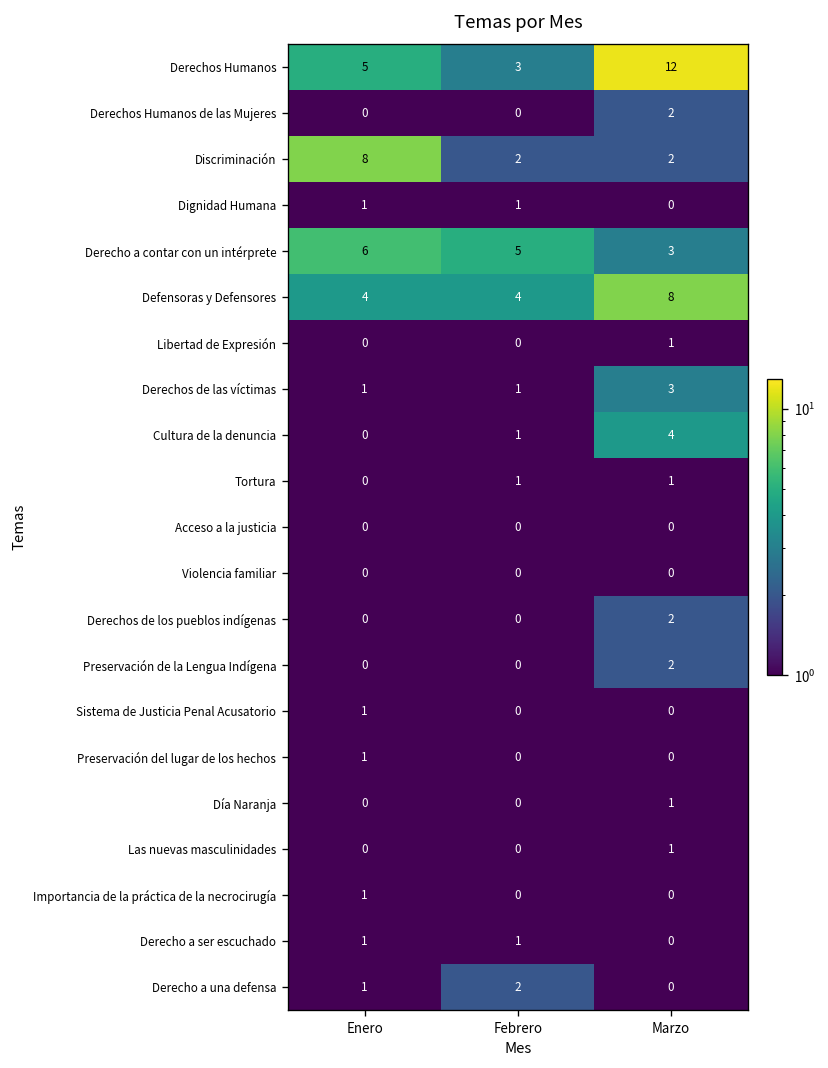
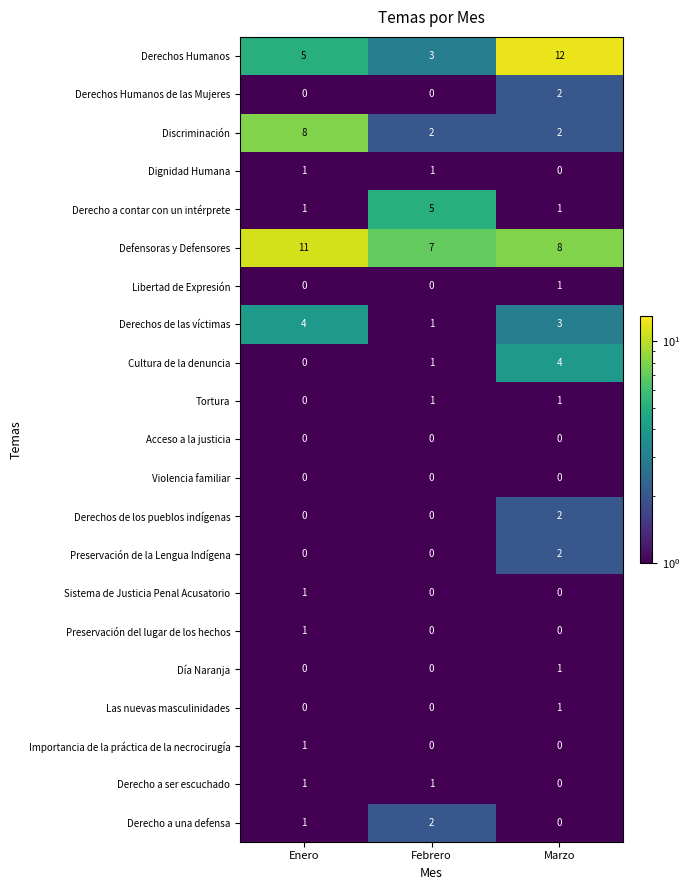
  {
    "Derechos Humanos": {
      "Enero": 5,
      "Febrero": 3,
      "Marzo": 12
    },
    "Derechos Humanos de las Mujeres": {
      "Enero": 0,
      "Febrero": 0,
      "Marzo": 2
    },
    "Discriminación": {
      "Enero": 8,
      "Febrero": 2,
      "Marzo": 2
    },
    "Dignidad Humana": {
      "Enero": 1,
      "Febrero": 1,
      "Marzo": 0
    },
    "Derecho a contar con un intérprete": {
-     "Enero": 6,
+     "Enero": 1,
      "Febrero": 5,
-     "Marzo": 3
+     "Marzo": 1
    },
    "Defensoras y Defensores": {
-     "Enero": 4,
-     "Febrero": 4,
+     "Enero": 11,
+     "Febrero": 7,
      "Marzo": 8
    },
    "Libertad de Expresión": {
      "Enero": 0,
      "Febrero": 0,
      "Marzo": 1
    },
    "Derechos de las víctimas": {
-     "Enero": 1,
+     "Enero": 4,
      "Febrero": 1,
      "Marzo": 3
    },
    "Cultura de la denuncia": {
      "Enero": 0,
      "Febrero": 1,
      "Marzo": 4
    },
    "Tortura": {
      "Enero": 0,
      "Febrero": 1,
      "Marzo": 1
    },
    "Acceso a la justicia": {
      "Enero": 0,
      "Febrero": 0,
      "Marzo": 0
    },
    "Violencia familiar": {
      "Enero": 0,
      "Febrero": 0,
      "Marzo": 0
    },
    "Derechos de los pueblos indígenas": {
      "Enero": 0,
      "Febrero": 0,
      "Marzo": 2
    },
    "Preservación de la Lengua Indígena": {
      "Enero": 0,
      "Febrero": 0,
      "Marzo": 2
    },
    "Sistema de Justicia Penal Acusatorio": {
      "Enero": 1,
      "Febrero": 0,
      "Marzo": 0
    },
    "Preservación del lugar de los hechos": {
      "Enero": 1,
      "Febrero": 0,
      "Marzo": 0
    },
    "Día Naranja": {
      "Enero": 0,
      "Febrero": 0,
      "Marzo": 1
    },
    "Las nuevas masculinidades": {
      "Enero": 0,
      "Febrero": 0,
      "Marzo": 1
    },
    "Importancia de la práctica de la necrocirugía": {
      "Enero": 1,
      "Febrero": 0,
      "Marzo": 0
    },
    "Derecho a ser escuchado": {
      "Enero": 1,
      "Febrero": 1,
      "Marzo": 0
    },
    "Derecho a una defensa": {
      "Enero": 1,
      "Febrero": 2,
      "Marzo": 0
    }
  }
